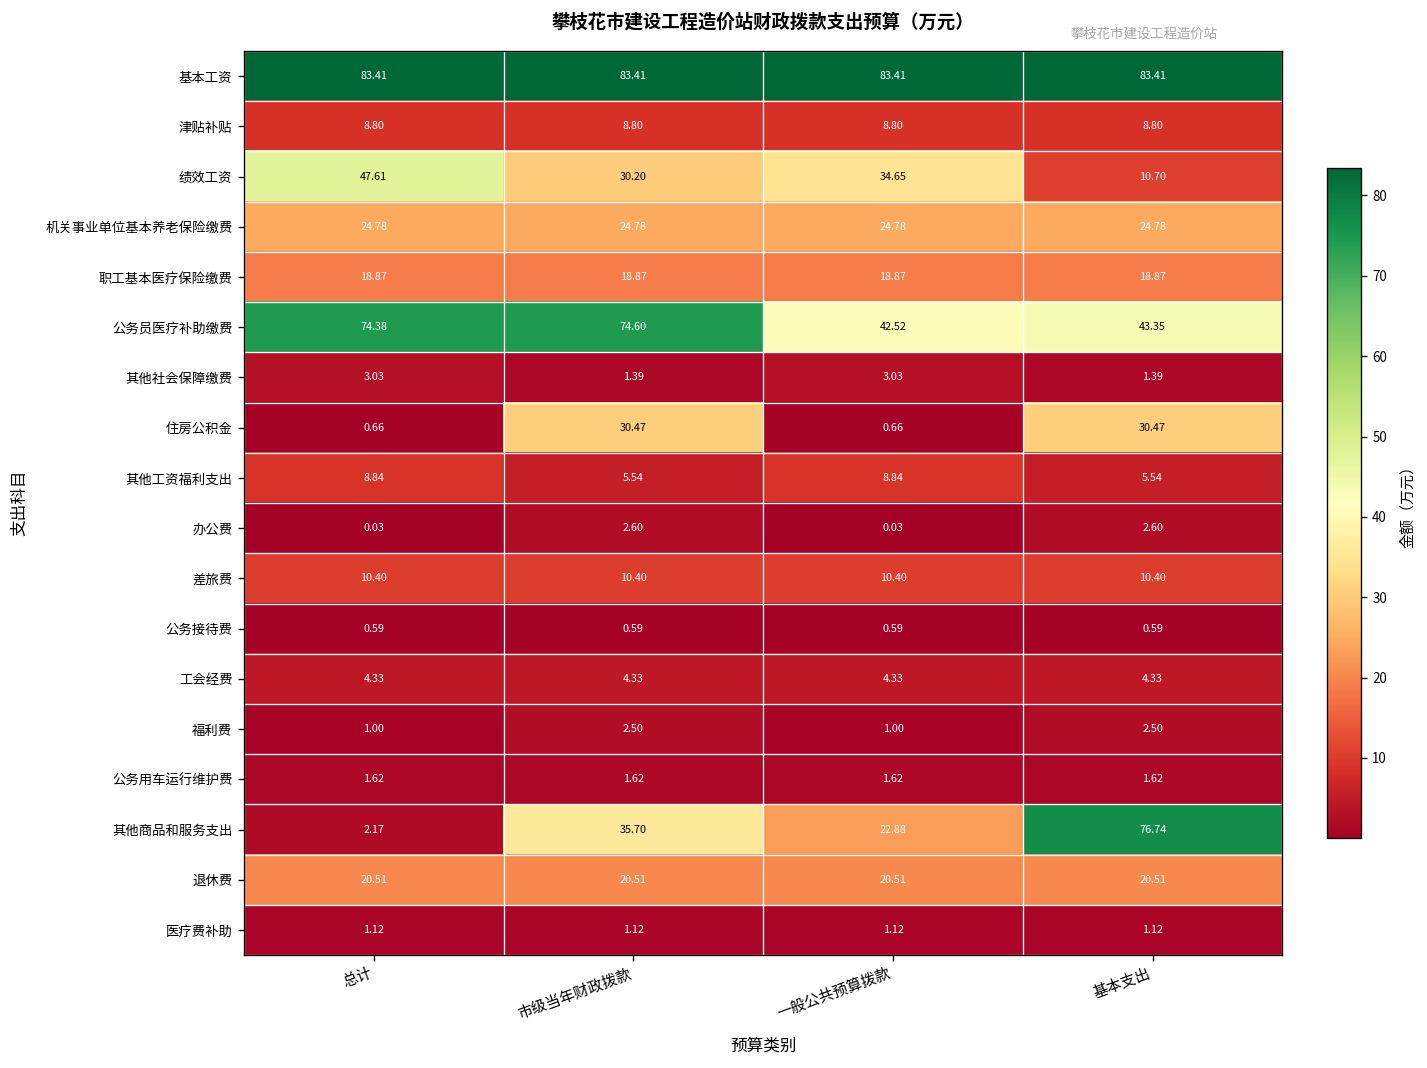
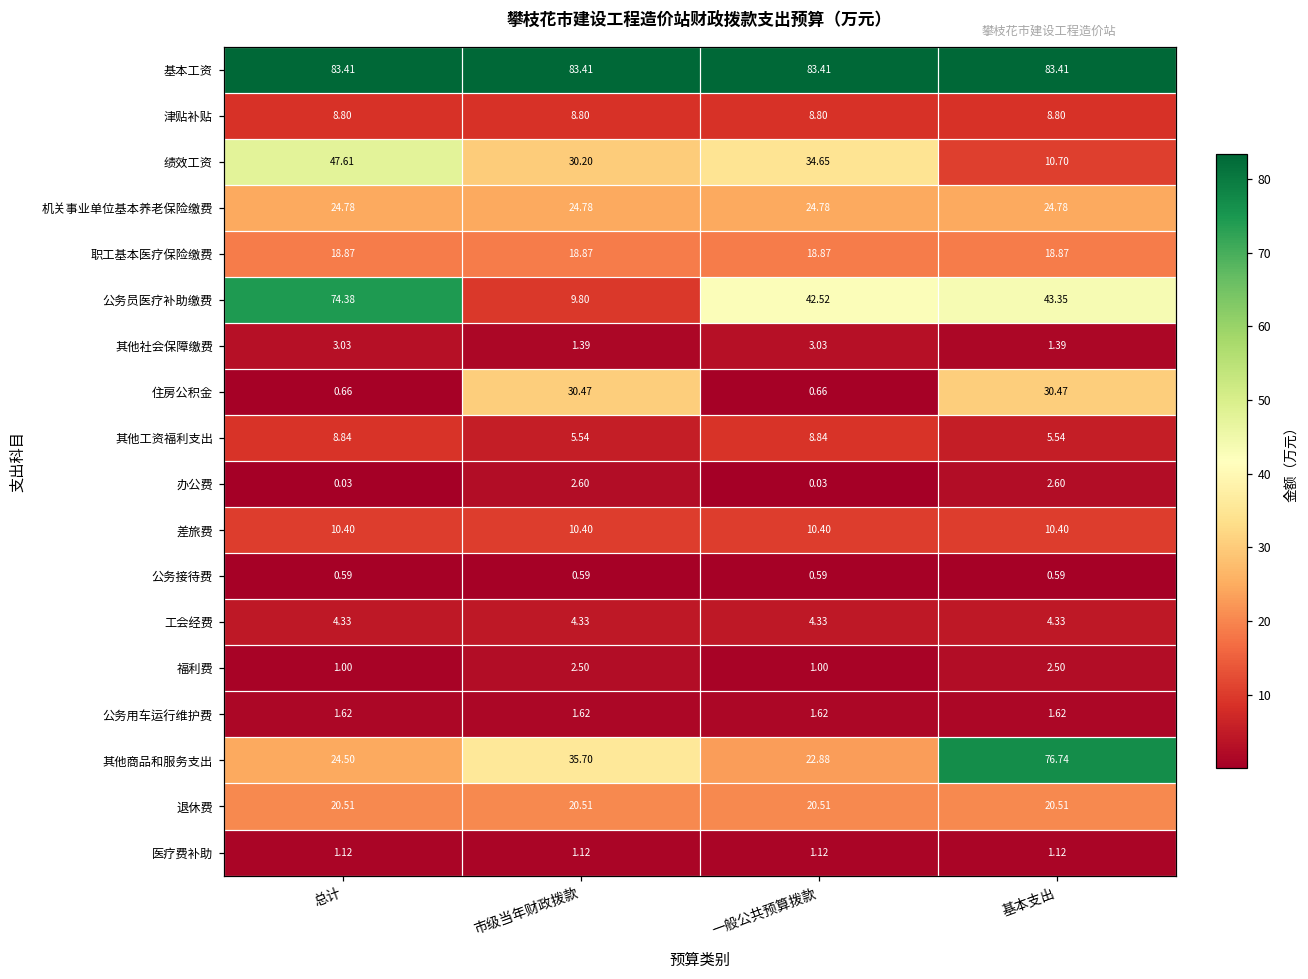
  {
    "基本工资": {
      "总计": 83.41,
      "市级当年财政拨款": 83.41,
      "一般公共预算拨款": 83.41,
      "基本支出": 83.41
    },
    "津贴补贴": {
      "总计": 8.80,
      "市级当年财政拨款": 8.80,
      "一般公共预算拨款": 8.80,
      "基本支出": 8.80
    },
    "绩效工资": {
      "总计": 47.61,
      "市级当年财政拨款": 30.20,
      "一般公共预算拨款": 34.65,
      "基本支出": 10.70
    },
    "机关事业单位基本养老保险缴费": {
      "总计": 24.78,
      "市级当年财政拨款": 24.78,
      "一般公共预算拨款": 24.78,
      "基本支出": 24.78
    },
    "职工基本医疗保险缴费": {
      "总计": 18.87,
      "市级当年财政拨款": 18.87,
      "一般公共预算拨款": 18.87,
      "基本支出": 18.87
    },
    "公务员医疗补助缴费": {
      "总计": 74.38,
-     "市级当年财政拨款": 74.60,
+     "市级当年财政拨款": 9.80,
      "一般公共预算拨款": 42.52,
      "基本支出": 43.35
    },
    "其他社会保障缴费": {
      "总计": 3.03,
      "市级当年财政拨款": 1.39,
      "一般公共预算拨款": 3.03,
      "基本支出": 1.39
    },
    "住房公积金": {
      "总计": 0.66,
      "市级当年财政拨款": 30.47,
      "一般公共预算拨款": 0.66,
      "基本支出": 30.47
    },
    "其他工资福利支出": {
      "总计": 8.84,
      "市级当年财政拨款": 5.54,
      "一般公共预算拨款": 8.84,
      "基本支出": 5.54
    },
    "办公费": {
      "总计": 0.03,
      "市级当年财政拨款": 2.60,
      "一般公共预算拨款": 0.03,
      "基本支出": 2.60
    },
    "差旅费": {
      "总计": 10.40,
      "市级当年财政拨款": 10.40,
      "一般公共预算拨款": 10.40,
      "基本支出": 10.40
    },
    "公务接待费": {
      "总计": 0.59,
      "市级当年财政拨款": 0.59,
      "一般公共预算拨款": 0.59,
      "基本支出": 0.59
    },
    "工会经费": {
      "总计": 4.33,
      "市级当年财政拨款": 4.33,
      "一般公共预算拨款": 4.33,
      "基本支出": 4.33
    },
    "福利费": {
      "总计": 1.00,
      "市级当年财政拨款": 2.50,
      "一般公共预算拨款": 1.00,
      "基本支出": 2.50
    },
    "公务用车运行维护费": {
      "总计": 1.62,
      "市级当年财政拨款": 1.62,
      "一般公共预算拨款": 1.62,
      "基本支出": 1.62
    },
    "其他商品和服务支出": {
-     "总计": 2.17,
+     "总计": 24.50,
      "市级当年财政拨款": 35.70,
      "一般公共预算拨款": 22.88,
      "基本支出": 76.74
    },
    "退休费": {
      "总计": 20.51,
      "市级当年财政拨款": 20.51,
      "一般公共预算拨款": 20.51,
      "基本支出": 20.51
    },
    "医疗费补助": {
      "总计": 1.12,
      "市级当年财政拨款": 1.12,
      "一般公共预算拨款": 1.12,
      "基本支出": 1.12
    }
  }
